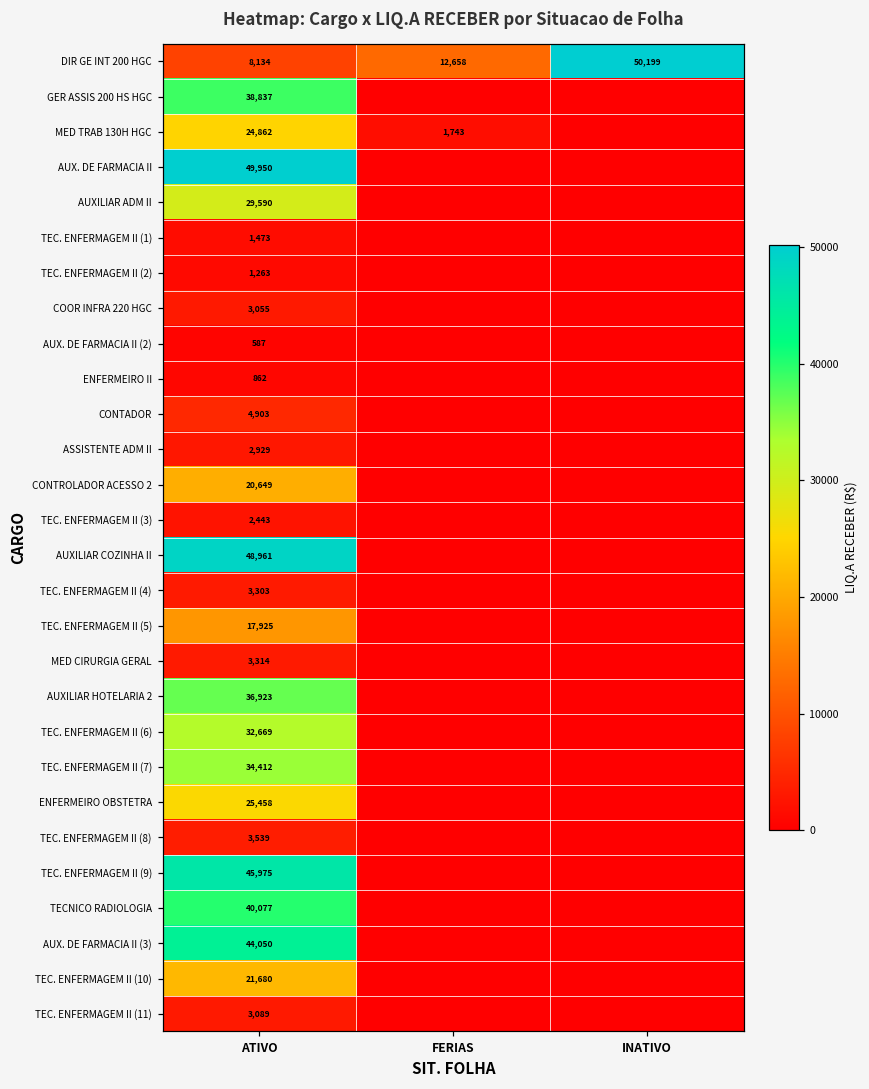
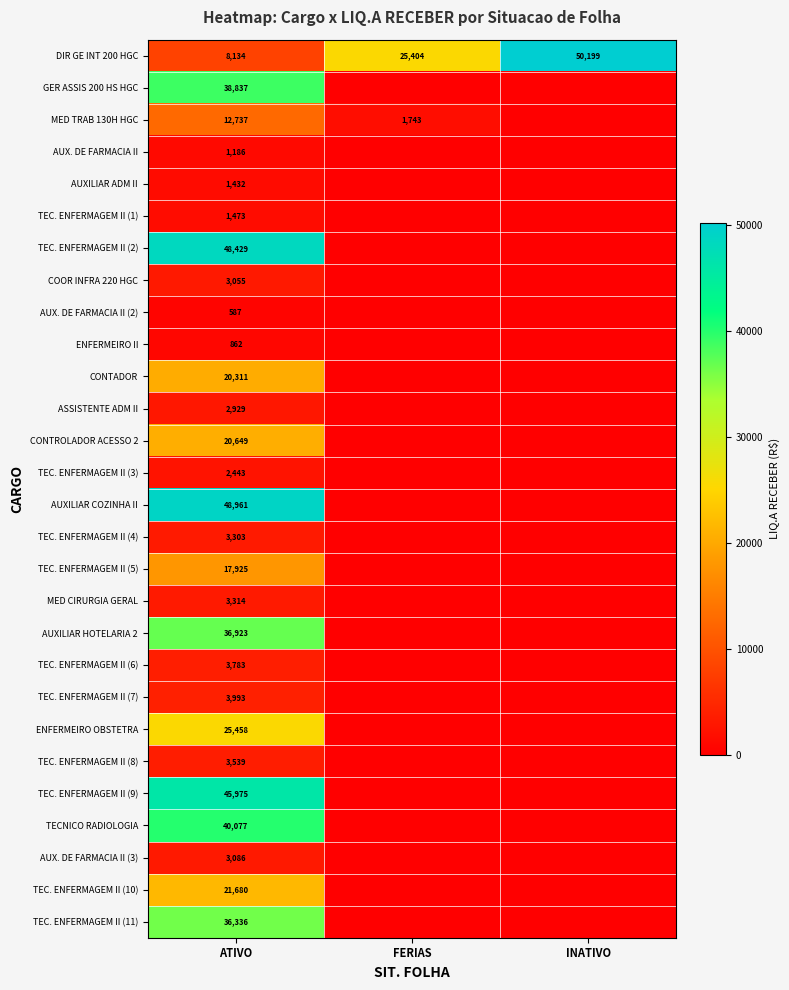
  {
    "DIR GE INT 200 HGC": {
      "ATIVO": "8,134",
-     "FERIAS": "12,658",
+     "FERIAS": "25,404",
      "INATIVO": "50,199"
    },
    "GER ASSIS 200 HS HGC": {
      "ATIVO": "38,837"
    },
    "MED TRAB 130H HGC": {
-     "ATIVO": "24,862",
+     "ATIVO": "12,737",
      "FERIAS": "1,743"
    },
    "AUX. DE FARMACIA II": {
-     "ATIVO": "49,950"
+     "ATIVO": "1,186"
    },
    "AUXILIAR ADM II": {
-     "ATIVO": "29,590"
+     "ATIVO": "1,432"
    },
    "TEC. ENFERMAGEM II (1)": {
      "ATIVO": "1,473"
    },
    "TEC. ENFERMAGEM II (2)": {
-     "ATIVO": "1,263"
+     "ATIVO": "48,429"
    },
    "COOR INFRA 220 HGC": {
      "ATIVO": "3,055"
    },
    "AUX. DE FARMACIA II (2)": {
      "ATIVO": "587"
    },
    "ENFERMEIRO II": {
      "ATIVO": "862"
    },
    "CONTADOR": {
-     "ATIVO": "4,903"
+     "ATIVO": "20,311"
    },
    "ASSISTENTE ADM II": {
      "ATIVO": "2,929"
    },
    "CONTROLADOR ACESSO 2": {
      "ATIVO": "20,649"
    },
    "TEC. ENFERMAGEM II (3)": {
      "ATIVO": "2,443"
    },
    "AUXILIAR COZINHA II": {
      "ATIVO": "48,961"
    },
    "TEC. ENFERMAGEM II (4)": {
      "ATIVO": "3,303"
    },
    "TEC. ENFERMAGEM II (5)": {
      "ATIVO": "17,925"
    },
    "MED CIRURGIA GERAL": {
      "ATIVO": "3,314"
    },
    "AUXILIAR HOTELARIA 2": {
      "ATIVO": "36,923"
    },
    "TEC. ENFERMAGEM II (6)": {
-     "ATIVO": "32,669"
+     "ATIVO": "3,783"
    },
    "TEC. ENFERMAGEM II (7)": {
-     "ATIVO": "34,412"
+     "ATIVO": "3,993"
    },
    "ENFERMEIRO OBSTETRA": {
      "ATIVO": "25,458"
    },
    "TEC. ENFERMAGEM II (8)": {
      "ATIVO": "3,539"
    },
    "TEC. ENFERMAGEM II (9)": {
      "ATIVO": "45,975"
    },
    "TECNICO RADIOLOGIA": {
      "ATIVO": "40,077"
    },
    "AUX. DE FARMACIA II (3)": {
-     "ATIVO": "44,050"
+     "ATIVO": "3,086"
    },
    "TEC. ENFERMAGEM II (10)": {
      "ATIVO": "21,680"
    },
    "TEC. ENFERMAGEM II (11)": {
-     "ATIVO": "3,089"
+     "ATIVO": "36,336"
    }
  }
